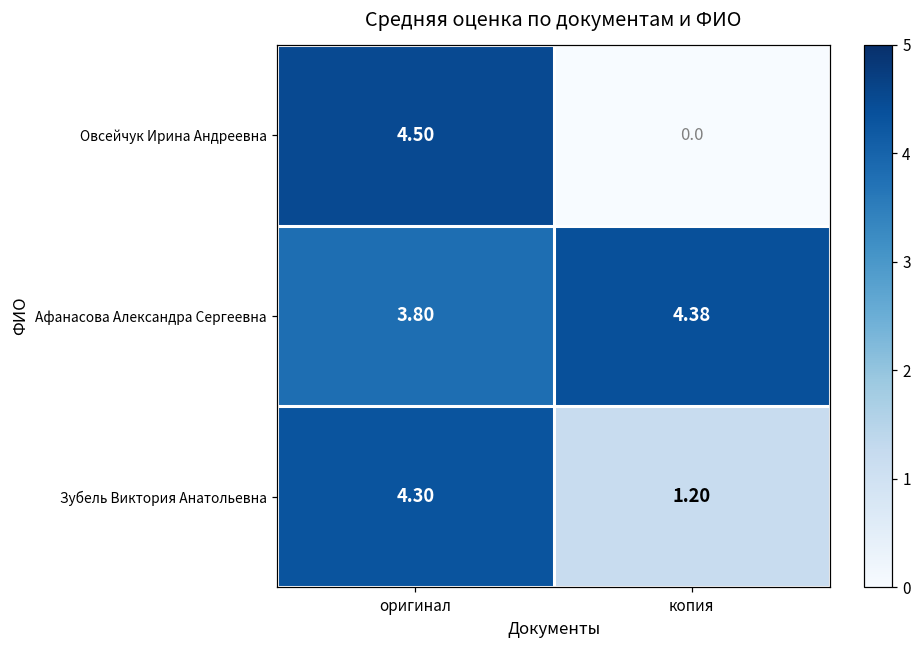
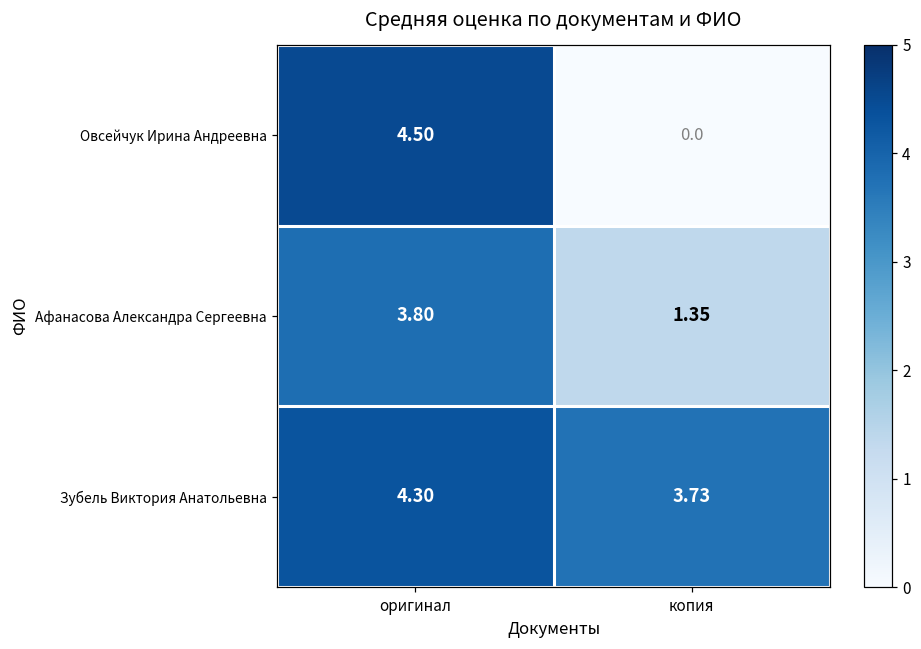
  {
    "Овсейчук Ирина Андреевна": {
      "оригинал": 4.50,
      "копия": 0.0
    },
    "Афанасова Александра Сергеевна": {
      "оригинал": 3.80,
-     "копия": 4.38
+     "копия": 1.35
    },
    "Зубель Виктория Анатольевна": {
      "оригинал": 4.30,
-     "копия": 1.20
+     "копия": 3.73
    }
  }
